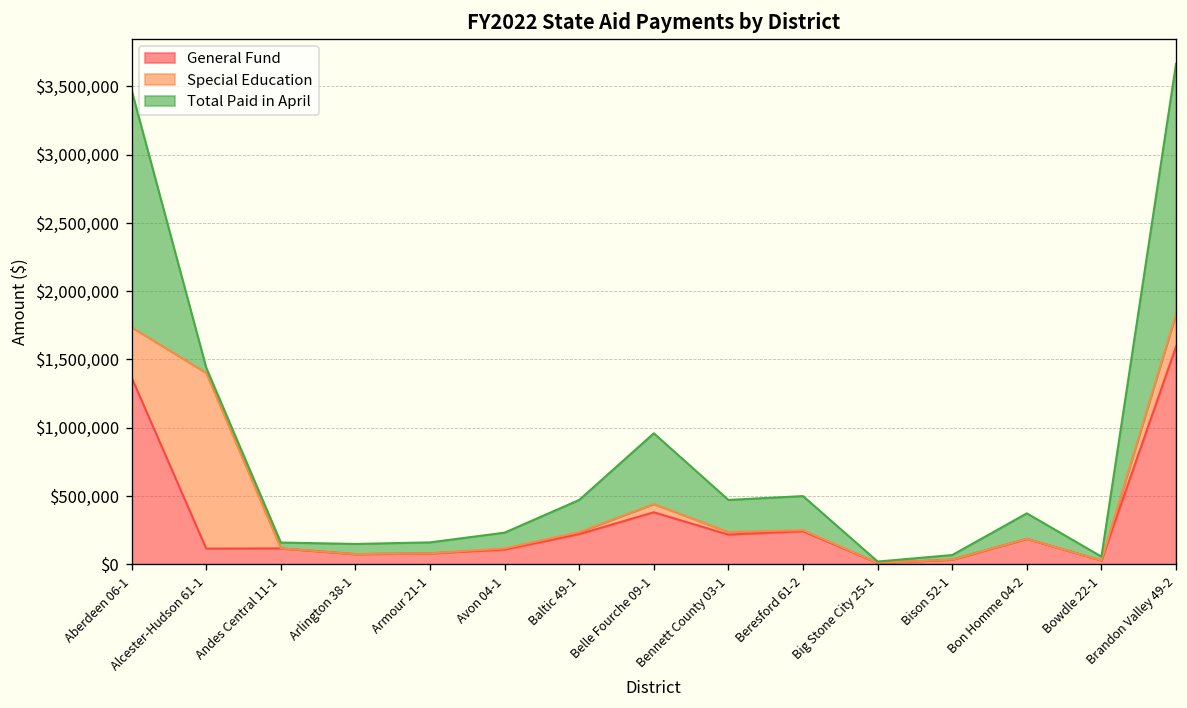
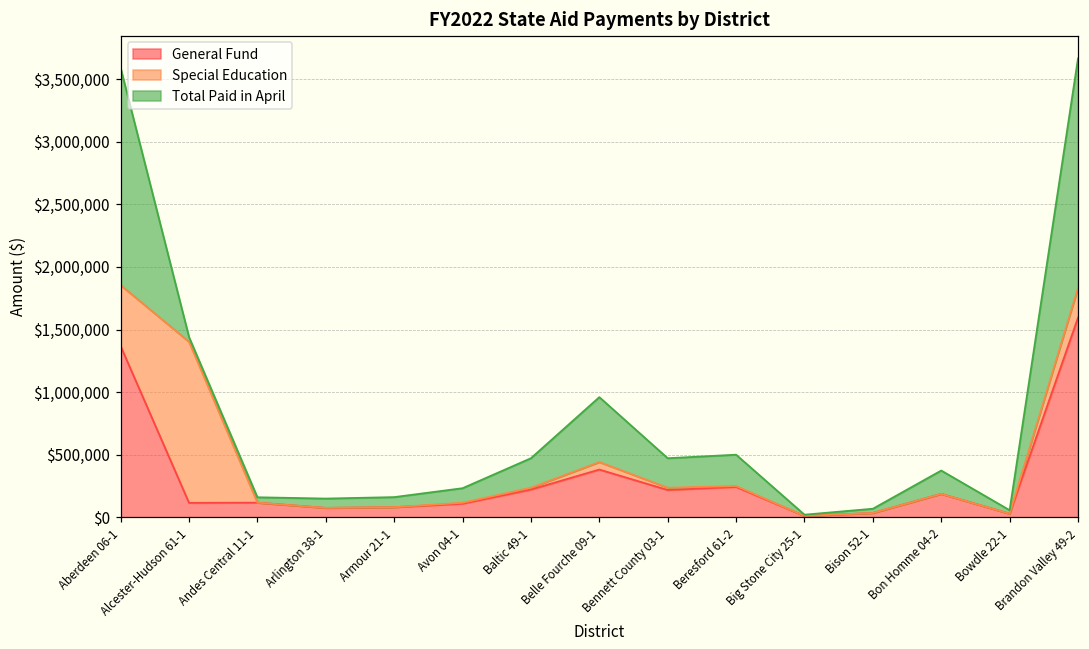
  {
    "General Fund": {
      "Aberdeen 06-1": "$1,370,000",
      "Alcester-Hudson 61-1": "$110,000",
      "Belle Fourche 09-1": "$380,000",
      "Brandon Valley 49-2": "$1,590,000"
    },
    "Special Education": {
-     "Aberdeen 06-1": "$370,000",
+     "Aberdeen 06-1": "$490,000",
      "Alcester-Hudson 61-1": "$1,290,000",
      "Belle Fourche 09-1": "$60,000",
      "Brandon Valley 49-2": "$240,000"
    },
    "Total Paid in April": {
      "Aberdeen 06-1": "$1,740,000",
      "Alcester-Hudson 61-1": "$40,000",
      "Andes Central 11-1": "$40,000",
      "Arlington 38-1": "$70,000",
      "Armour 21-1": "$80,000",
      "Avon 04-1": "$120,000",
      "Baltic 49-1": "$240,000",
      "Belle Fourche 09-1": "$520,000",
      "Bennett County 03-1": "$240,000",
      "Beresford 61-2": "$250,000",
      "Bison 52-1": "$30,000",
      "Bon Homme 04-2": "$190,000",
      "Bowdle 22-1": "$30,000",
      "Brandon Valley 49-2": "$1,830,000"
    }
  }
